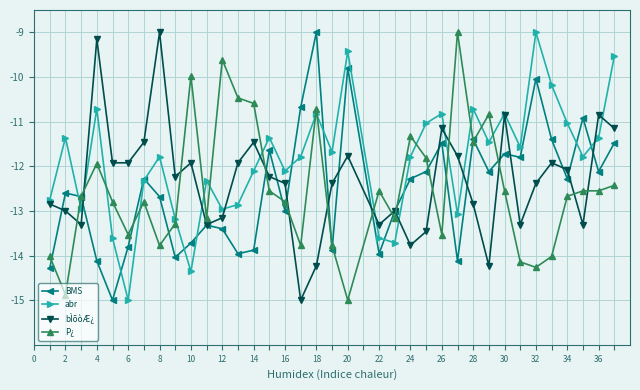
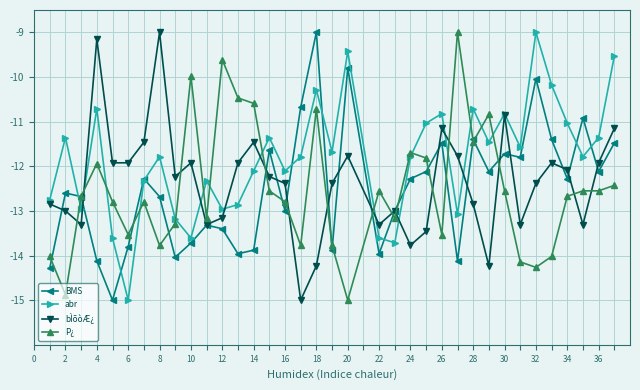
  {
    "BMS": {
      "2": -12.6,
      "4": -14.1,
      "6": -13.8,
      "8": -12.7,
      "10": -13.7,
      "12": -13.4,
      "14": -13.9,
      "16": -13.0,
      "18": -9.0,
      "20": -9.8,
      "22": -14.0,
      "24": -12.3,
      "26": -11.5,
      "30": -11.7,
      "32": -10.0,
      "34": -12.3,
      "36": -12.1
    },
    "abr": {
      "2": -11.4,
      "4": -10.7,
      "6": -15.0,
      "8": -11.8,
-     "10": -14.4,
+     "10": -13.6,
      "12": -13.0,
      "14": -12.1,
      "16": -12.1,
-     "18": -10.8,
+     "18": -10.3,
      "20": -9.4,
      "22": -13.6,
      "24": -11.8,
      "26": -10.8,
      "28": -10.7,
      "32": -9.0,
      "34": -11.0,
      "36": -11.4
    },
    "bÌõòÆ¿": {
      "2": -13.0,
      "4": -9.2,
      "6": -11.9,
      "8": -9.0,
      "10": -11.9,
      "12": -13.2,
      "14": -11.5,
      "16": -12.4,
      "18": -14.2,
      "20": -11.8,
      "22": -13.3,
      "24": -13.8,
      "26": -11.2,
      "28": -12.8,
      "32": -12.4,
      "34": -12.1,
-     "36": -10.8
+     "36": -11.9
    },
    "P¿": {
      "4": -11.9,
      "6": -13.5,
      "8": -13.8,
      "10": -10.0,
      "12": -9.6,
      "14": -10.6,
      "16": -12.8,
      "18": -10.7,
      "20": -15.0,
      "22": -12.6,
-     "24": -11.3,
+     "24": -11.7,
      "26": -13.5,
      "30": -12.6,
      "32": -14.3,
      "34": -12.7,
      "36": -12.6
    }
  }
